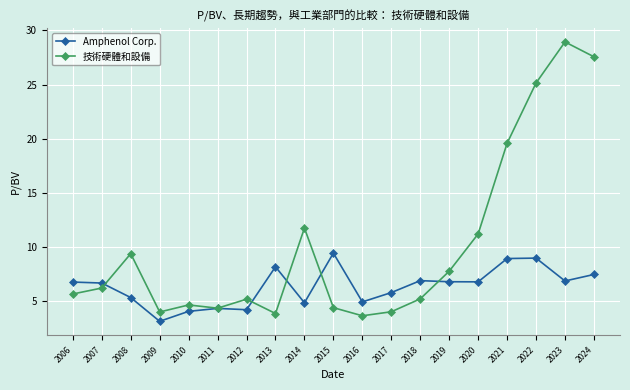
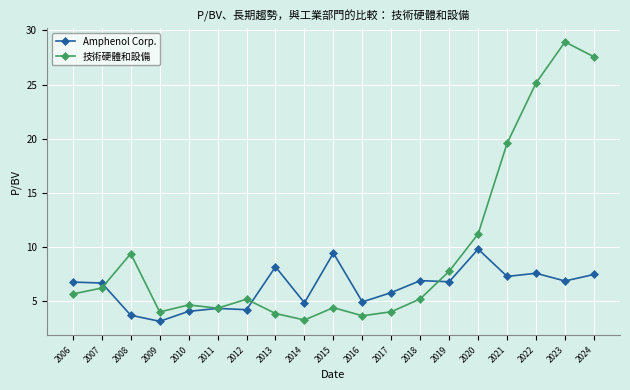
  {
    "Amphenol Corp.": {
      "2006": 6.8,
      "2007": 6.7,
-     "2008": 5.4,
+     "2008": 3.7,
      "2009": 3.2,
      "2010": 4.1,
      "2012": 4.2,
      "2013": 8.2,
      "2014": 4.9,
      "2015": 9.5,
      "2016": 5.0,
      "2017": 5.8,
      "2018": 6.9,
      "2019": 6.8,
-     "2020": 6.8,
-     "2021": 9.0,
-     "2022": 9.0,
+     "2020": 9.8,
+     "2021": 7.3,
+     "2022": 7.6,
      "2023": 6.9,
      "2024": 7.5
    },
    "技術硬體和設備": {
      "2006": 5.7,
      "2007": 6.2,
      "2008": 9.4,
      "2009": 4.0,
      "2010": 4.7,
      "2012": 5.2,
      "2013": 3.9,
-     "2014": 11.8,
+     "2014": 3.3,
      "2015": 4.4,
      "2016": 3.7,
      "2017": 4.1,
      "2018": 5.2,
      "2019": 7.8,
      "2020": 11.2,
      "2021": 19.6,
      "2022": 25.2,
      "2023": 28.9,
      "2024": 27.6
    }
  }
